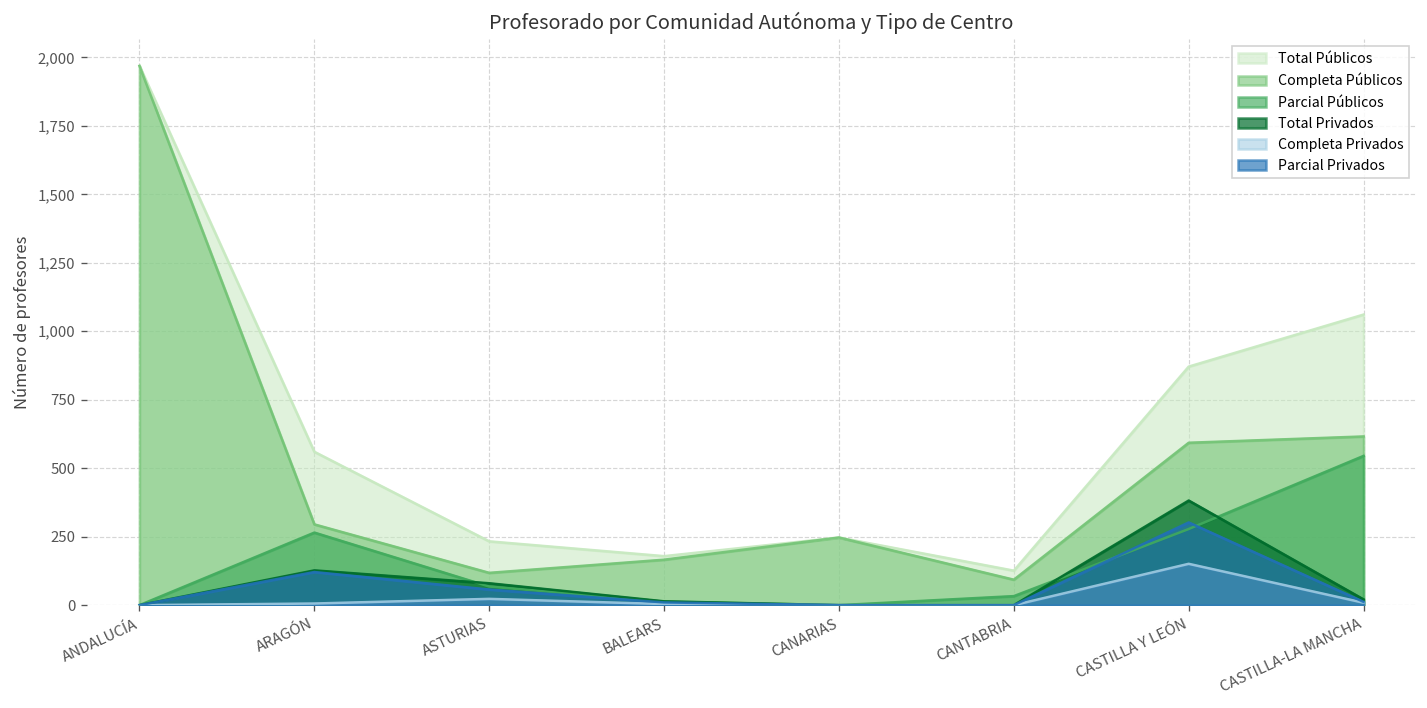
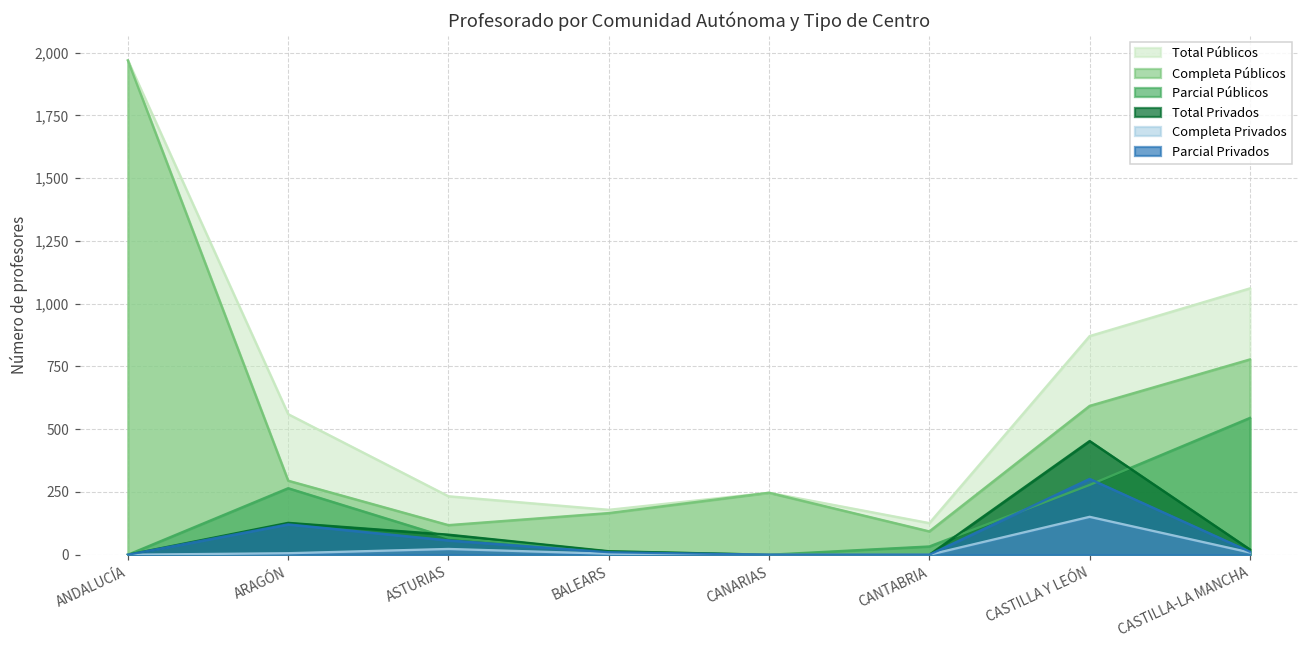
  {
    "Completa Públicos": {
      "ARAGÓN": 300,
      "ASTURIAS": 120,
      "BALEARS": 170,
      "CANTABRIA": 90,
      "CASTILLA Y LEÓN": 590,
-     "CASTILLA-LA MANCHA": 620
+     "CASTILLA-LA MANCHA": 780
    },
    "Parcial Públicos": {
      "ARAGÓN": 270,
      "CANTABRIA": 30,
      "CASTILLA Y LEÓN": 280,
      "CASTILLA-LA MANCHA": 550
    },
    "Total Privados": {
      "ASTURIAS": 80,
-     "CASTILLA Y LEÓN": 380
+     "CASTILLA Y LEÓN": 450
    },
    "Parcial Privados": {
      "CASTILLA Y LEÓN": 300
    }
  }
